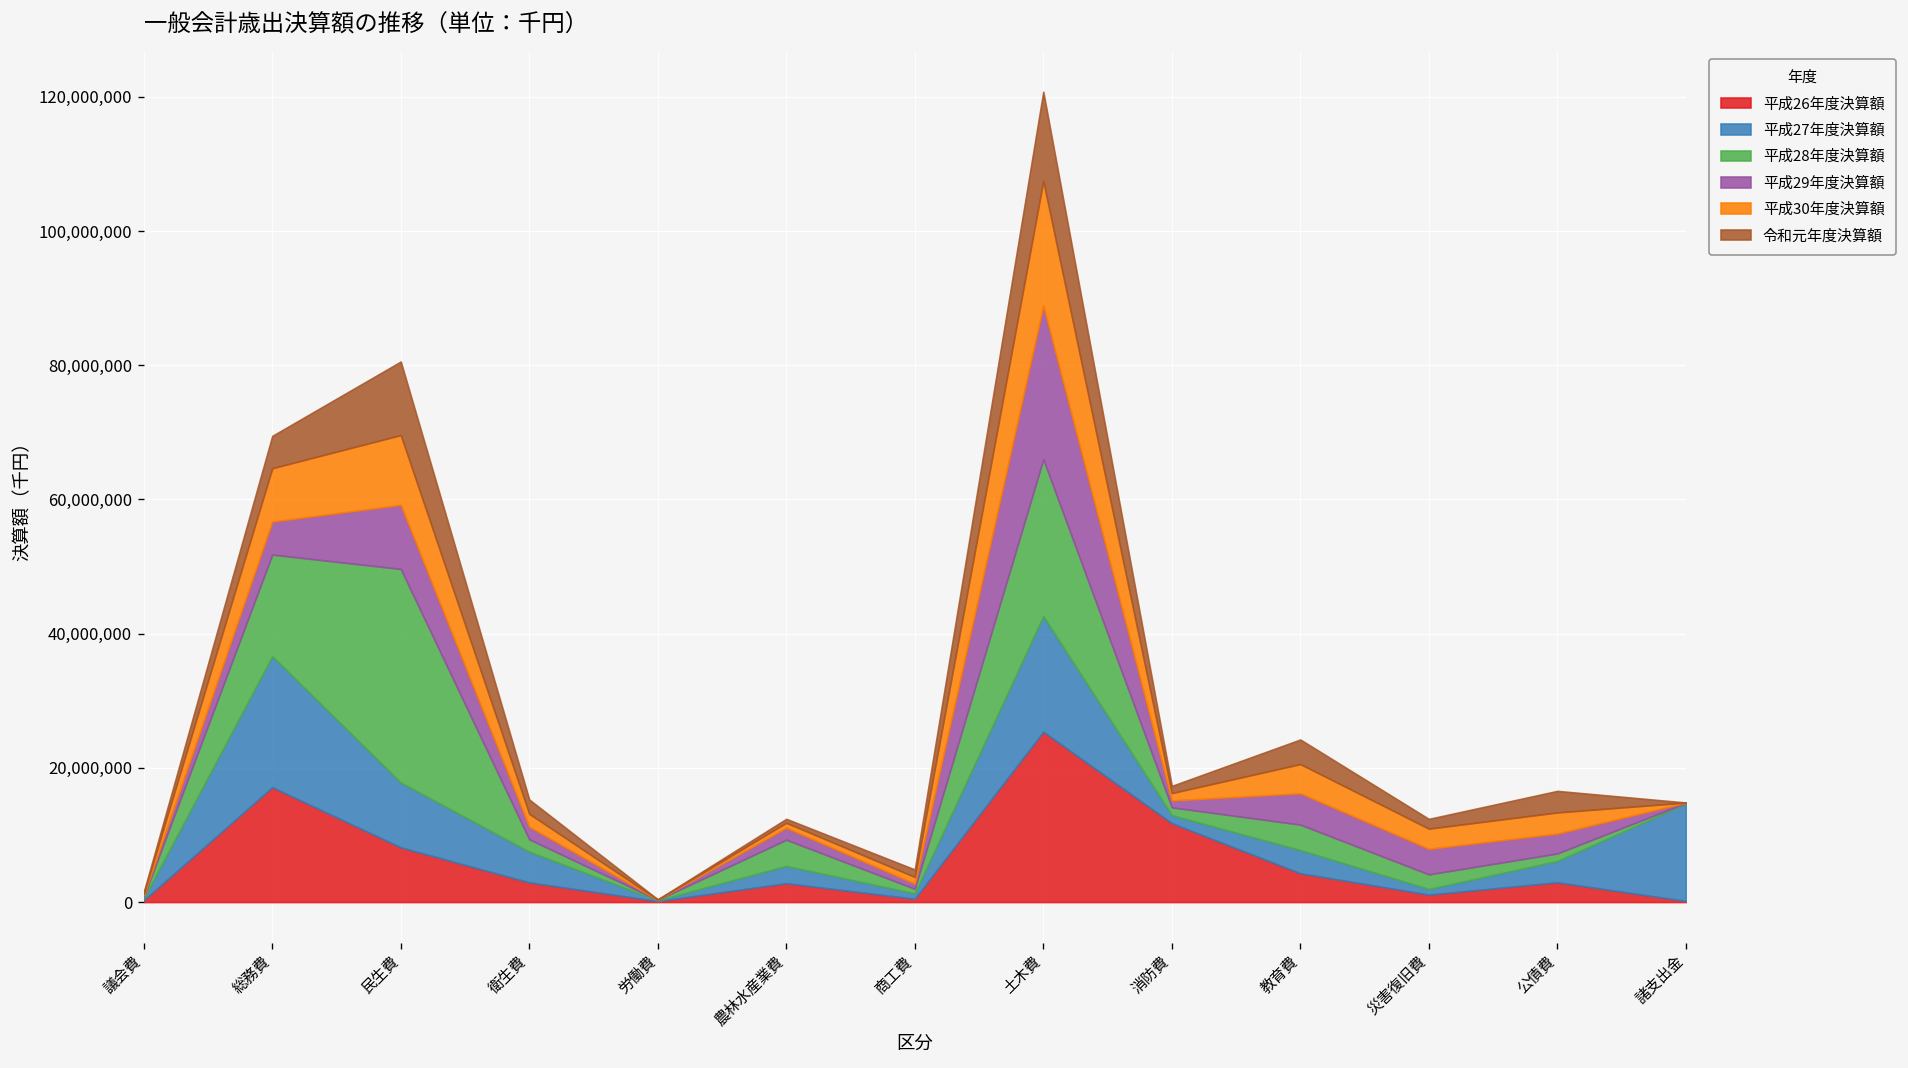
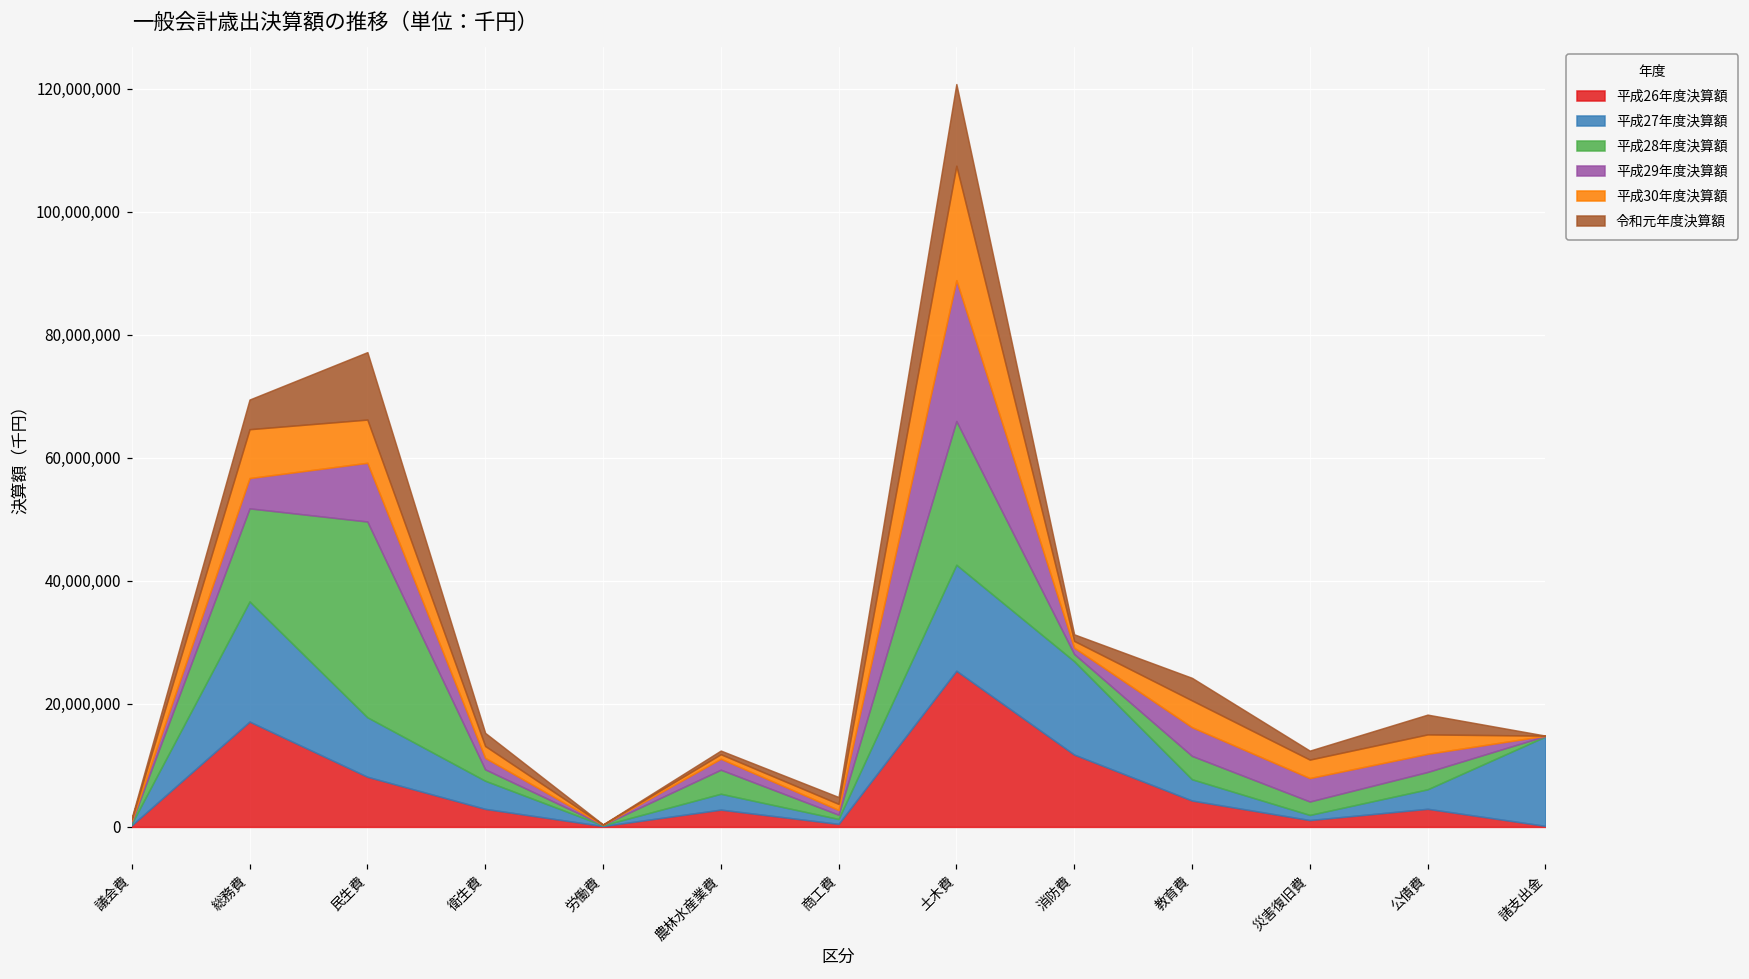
  {
    "平成26年度決算額": {
      "総務費": "17,000,000",
      "民生費": "8,000,000",
      "衛生費": "3,000,000",
      "農林水産業費": "3,000,000",
      "商工費": "0",
      "土木費": "25,000,000",
      "消防費": "12,000,000",
      "教育費": "4,000,000",
      "災害復旧費": "1,000,000",
      "公債費": "3,000,000"
    },
    "平成27年度決算額": {
      "総務費": "20,000,000",
      "民生費": "10,000,000",
      "衛生費": "5,000,000",
      "農林水産業費": "3,000,000",
      "商工費": "1,000,000",
      "土木費": "17,000,000",
-     "消防費": "1,000,000",
+     "消防費": "15,000,000",
      "教育費": "3,000,000",
      "災害復旧費": "1,000,000",
      "公債費": "3,000,000"
    },
    "平成28年度決算額": {
      "総務費": "15,000,000",
      "民生費": "32,000,000",
      "衛生費": "2,000,000",
      "農林水産業費": "4,000,000",
      "商工費": "1,000,000",
      "土木費": "23,000,000",
      "消防費": "1,000,000",
      "教育費": "4,000,000",
      "災害復旧費": "2,000,000",
-     "公債費": "1,000,000"
+     "公債費": "3,000,000"
    },
    "平成29年度決算額": {
      "総務費": "5,000,000",
      "民生費": "10,000,000",
      "衛生費": "2,000,000",
      "農林水産業費": "2,000,000",
      "商工費": "1,000,000",
      "土木費": "23,000,000",
      "消防費": "1,000,000",
      "教育費": "5,000,000",
      "災害復旧費": "4,000,000",
      "公債費": "3,000,000"
    },
    "平成30年度決算額": {
      "総務費": "8,000,000",
-     "民生費": "10,000,000",
+     "民生費": "7,000,000",
      "衛生費": "2,000,000",
      "農林水産業費": "1,000,000",
      "商工費": "1,000,000",
      "土木費": "19,000,000",
      "消防費": "1,000,000",
      "教育費": "4,000,000",
      "災害復旧費": "3,000,000",
      "公債費": "3,000,000"
    },
    "令和元年度決算額": {
      "総務費": "5,000,000",
      "民生費": "11,000,000",
      "衛生費": "2,000,000",
      "農林水産業費": "1,000,000",
      "商工費": "1,000,000",
      "土木費": "13,000,000",
      "消防費": "1,000,000",
      "教育費": "4,000,000",
      "災害復旧費": "1,000,000",
      "公債費": "3,000,000"
    }
  }
